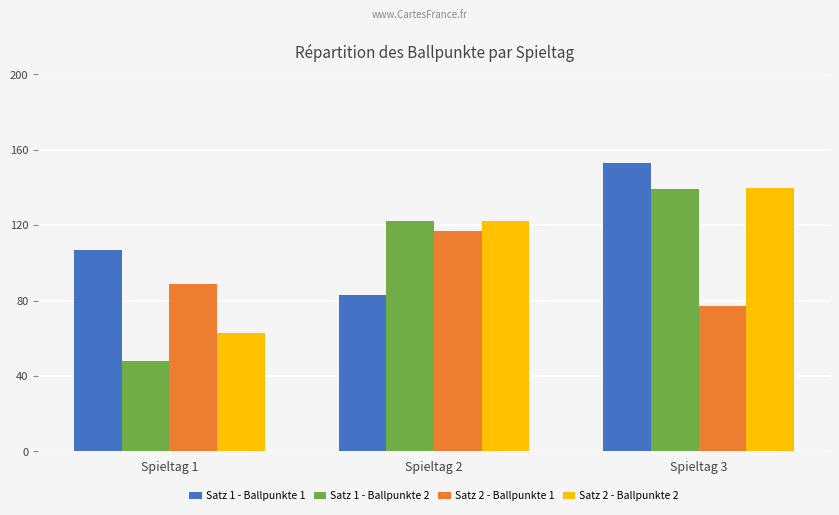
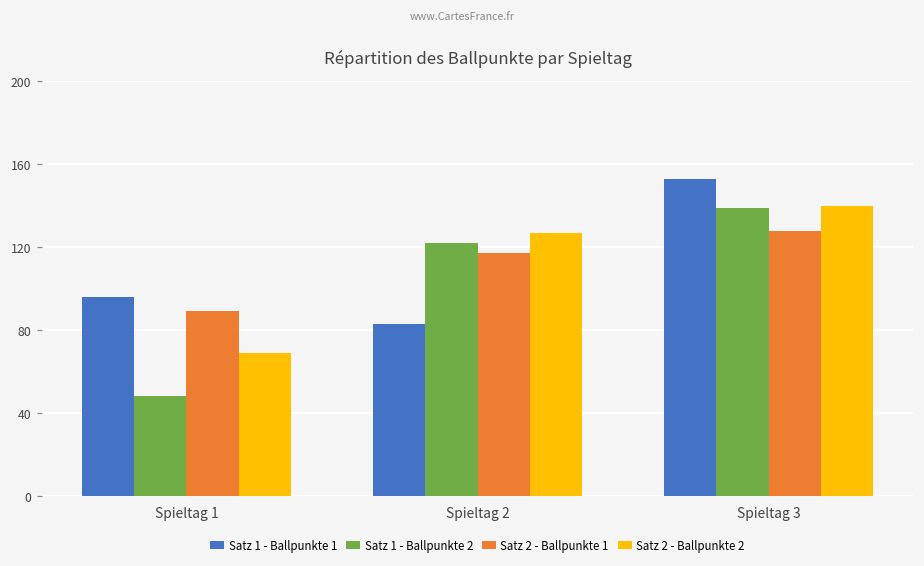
  {
    "Satz 1 - Ballpunkte 1": {
-     "Spieltag 1": 107,
+     "Spieltag 1": 96,
      "Spieltag 2": 83,
      "Spieltag 3": 153
    },
    "Satz 1 - Ballpunkte 2": {
      "Spieltag 1": 48,
      "Spieltag 2": 122,
      "Spieltag 3": 139
    },
    "Satz 2 - Ballpunkte 1": {
      "Spieltag 1": 89,
      "Spieltag 2": 117,
-     "Spieltag 3": 77
+     "Spieltag 3": 128
    },
    "Satz 2 - Ballpunkte 2": {
-     "Spieltag 1": 63,
-     "Spieltag 2": 122,
+     "Spieltag 1": 69,
+     "Spieltag 2": 127,
      "Spieltag 3": 140
    }
  }
